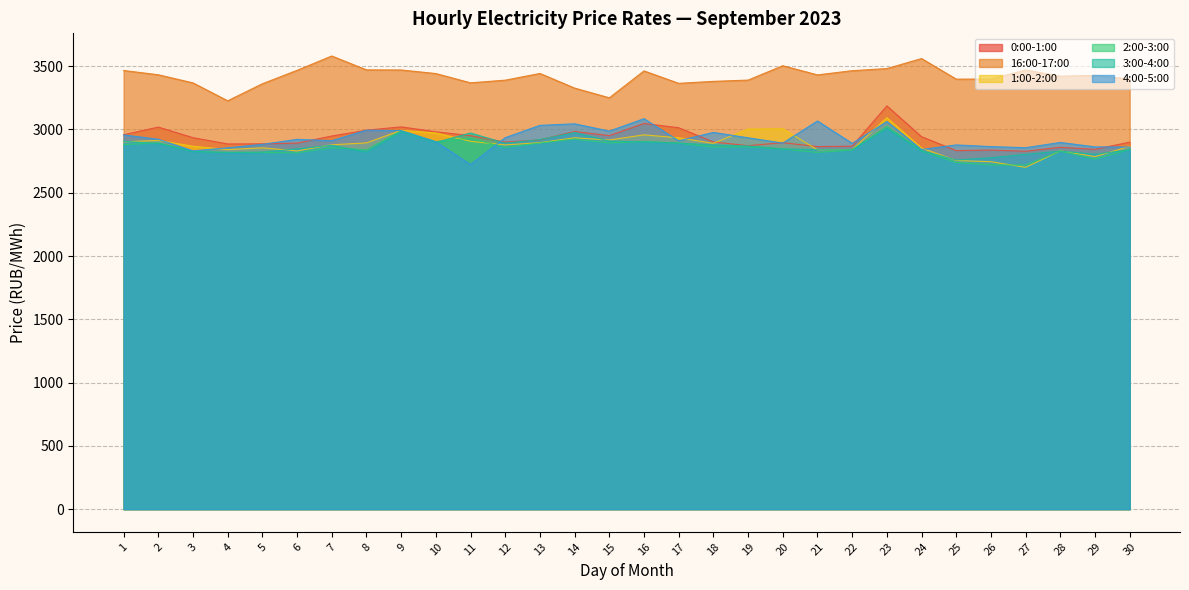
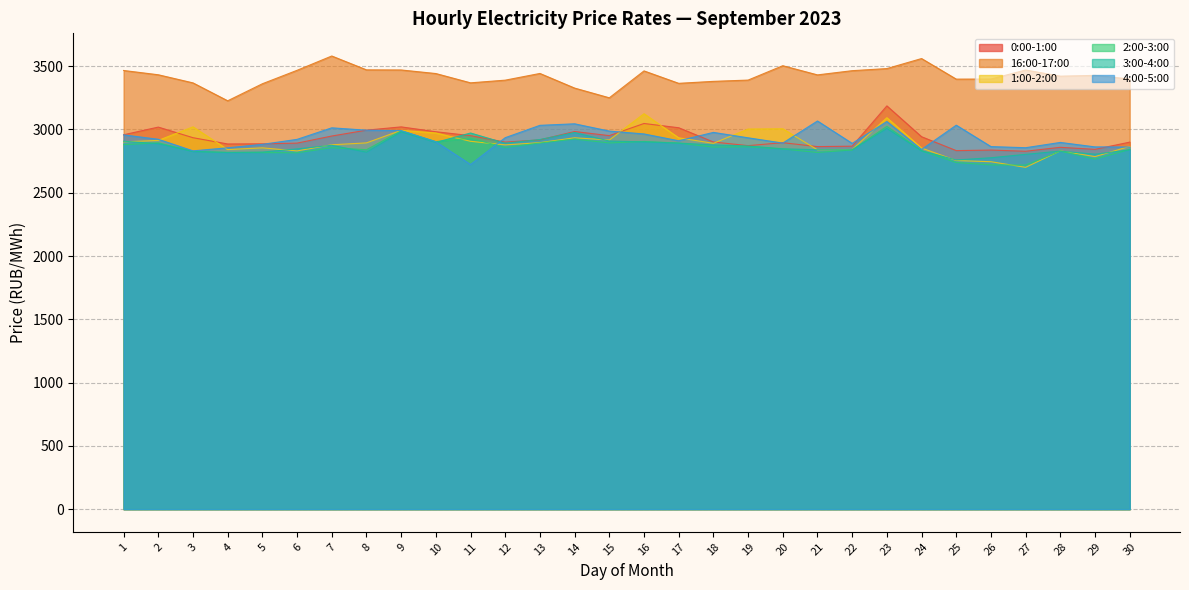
  {
    "1:00-2:00": {
-     "3": 2870,
+     "3": 3020,
      "5": 2850,
      "8": 2890,
      "11": 2910,
-     "16": 2960,
+     "16": 3120,
      "17": 2930,
      "19": 3000,
      "20": 3010,
      "23": 3090,
      "26": 2740
    },
    "4:00-5:00": {
      "6": 2920,
-     "7": 2910,
+     "7": 3010,
      "11": 2720,
      "12": 2930,
      "13": 3030,
      "14": 3040,
      "15": 2990,
-     "16": 3080,
+     "16": 2960,
      "18": 2980,
      "19": 2930,
      "21": 3070,
      "22": 2890,
      "23": 3060,
-     "25": 2880,
+     "25": 3030,
      "26": 2860,
      "27": 2860,
      "28": 2900
    }
  }
